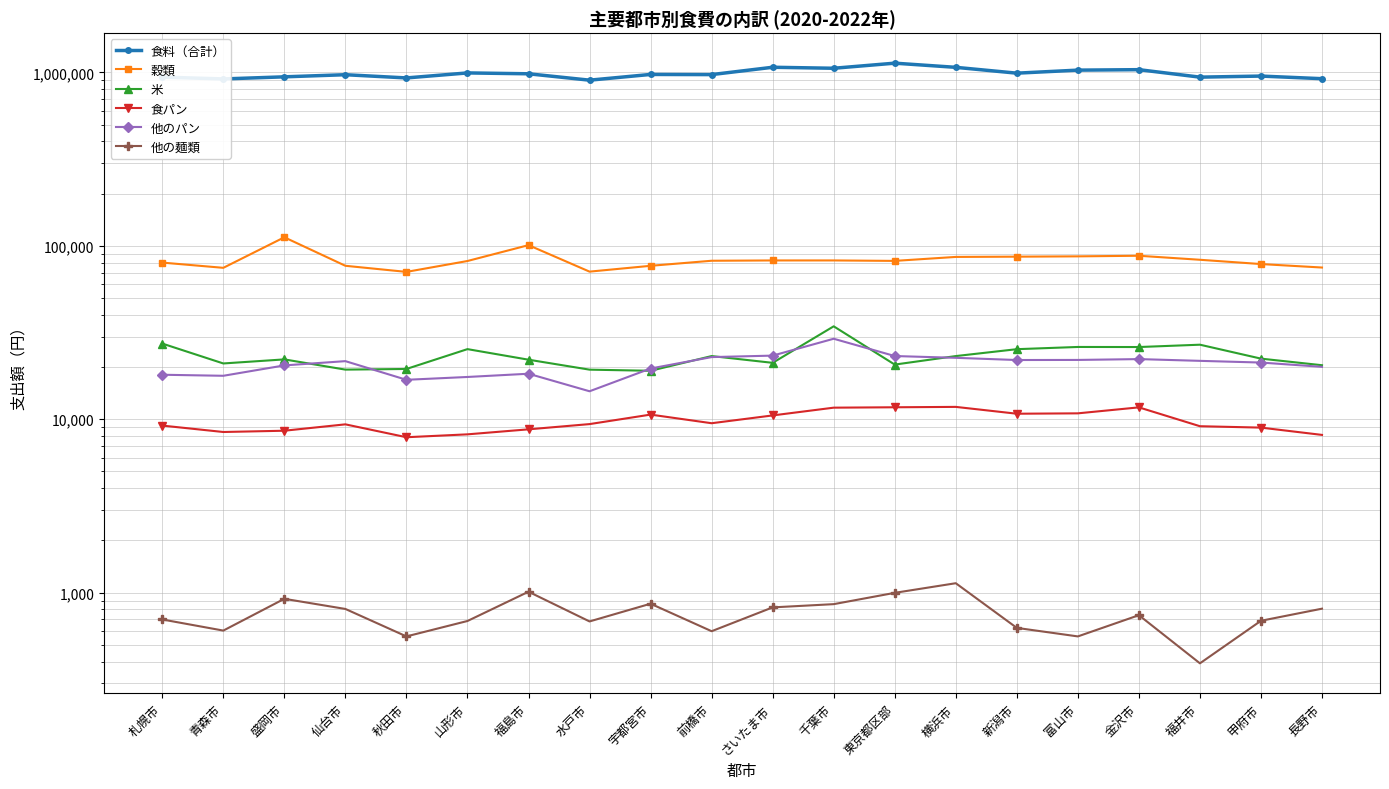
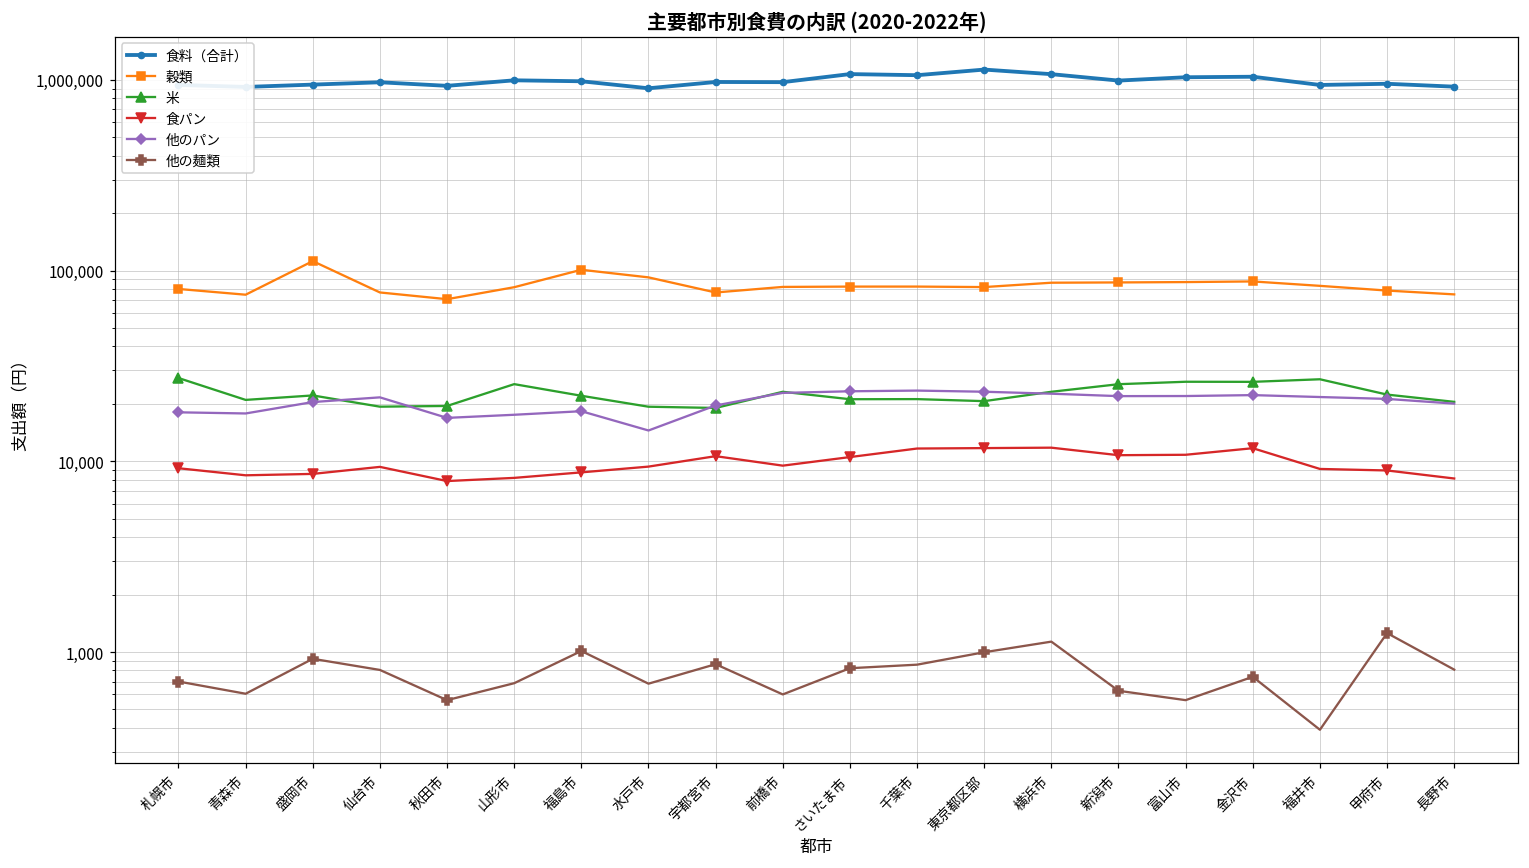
  {
    "食料（合計）": {
      "盛岡市": "900,000",
      "仙台市": "1,000,000",
      "秋田市": "900,000",
      "山形市": "1,000,000",
      "福島市": "1,000,000",
      "水戸市": "900,000",
      "宇都宮市": "1,000,000",
      "前橋市": "1,000,000",
      "さいたま市": "1,100,000",
      "千葉市": "1,100,000",
      "東京都区部": "1,100,000",
      "横浜市": "1,100,000",
      "新潟市": "1,000,000",
      "富山市": "1,000,000",
      "金沢市": "1,000,000",
      "福井市": "900,000",
      "甲府市": "1,000,000",
      "長野市": "900,000"
    },
    "穀類": {
      "札幌市": "80,000",
      "青森市": "75,000",
      "盛岡市": "110,000",
      "仙台市": "80,000",
      "秋田市": "71,000",
      "山形市": "80,000",
      "福島市": "100,000",
-     "水戸市": "71,000",
+     "水戸市": "90,000",
      "宇都宮市": "80,000",
      "前橋市": "80,000",
      "さいたま市": "80,000",
      "千葉市": "80,000",
      "東京都区部": "80,000",
      "横浜市": "90,000",
      "新潟市": "90,000",
      "富山市": "90,000",
      "金沢市": "90,000",
      "福井市": "80,000",
      "甲府市": "80,000",
      "長野市": "75,000"
    },
    "米": {
      "札幌市": "27,000",
      "青森市": "21,000",
      "盛岡市": "22,000",
      "仙台市": "19,000",
      "秋田市": "19,000",
      "山形市": "25,000",
      "福島市": "22,000",
      "水戸市": "19,000",
      "さいたま市": "21,000",
-     "千葉市": "34,000",
+     "千葉市": "21,000",
      "東京都区部": "21,000",
      "新潟市": "25,000",
      "富山市": "26,000",
      "金沢市": "26,000",
      "福井市": "27,000",
      "甲府市": "22,000"
    },
    "食パン": {
      "札幌市": "9,000",
      "青森市": "8,000",
      "盛岡市": "9,000",
      "仙台市": "9,000",
      "秋田市": "8,000",
      "山形市": "8,000",
      "福島市": "9,000",
      "水戸市": "9,000",
      "宇都宮市": "11,000",
      "前橋市": "9,000",
      "さいたま市": "11,000",
      "千葉市": "12,000",
      "東京都区部": "12,000",
      "横浜市": "12,000",
      "新潟市": "11,000",
      "富山市": "11,000",
      "金沢市": "12,000",
      "福井市": "9,000",
      "甲府市": "9,000",
      "長野市": "8,000"
    },
    "他のパン": {
      "札幌市": "18,000",
      "青森市": "18,000",
      "盛岡市": "20,000",
      "仙台市": "22,000",
      "秋田市": "17,000",
      "山形市": "18,000",
      "福島市": "18,000",
      "水戸市": "14,000",
      "さいたま市": "23,000",
-     "千葉市": "29,000",
+     "千葉市": "23,000",
      "東京都区部": "23,000",
      "新潟市": "22,000",
      "富山市": "22,000",
      "金沢市": "22,000",
      "福井市": "22,000",
      "甲府市": "21,000"
    },
    "他の麺類": {
      "札幌市": "700",
      "青森市": "600",
      "盛岡市": "900",
      "仙台市": "800",
      "秋田市": "560",
      "山形市": "690",
      "福島市": "1,000",
      "水戸市": "680",
      "宇都宮市": "900",
      "前橋市": "600",
      "さいたま市": "800",
      "千葉市": "900",
      "東京都区部": "1,000",
      "横浜市": "1,100",
      "新潟市": "630",
      "富山市": "560",
      "金沢市": "740",
      "福井市": "390",
-     "甲府市": "690",
+     "甲府市": "1,300",
      "長野市": "800"
    }
  }
